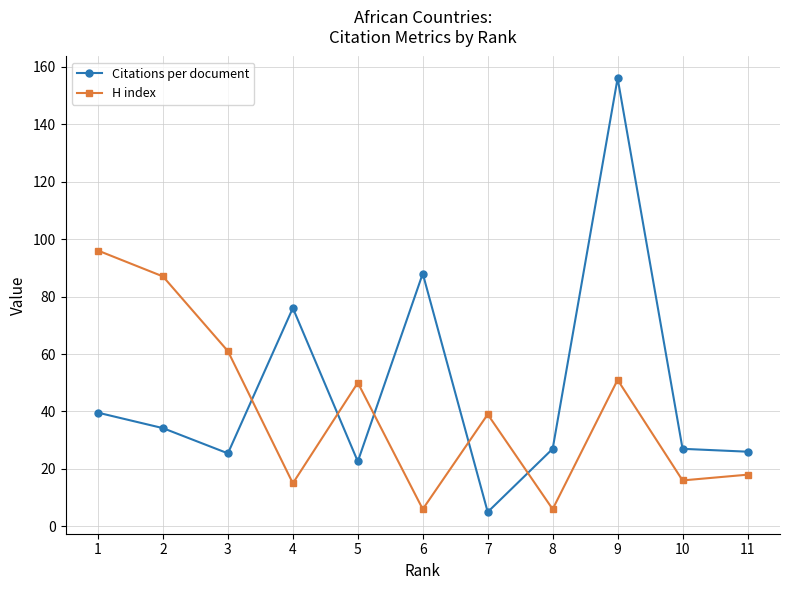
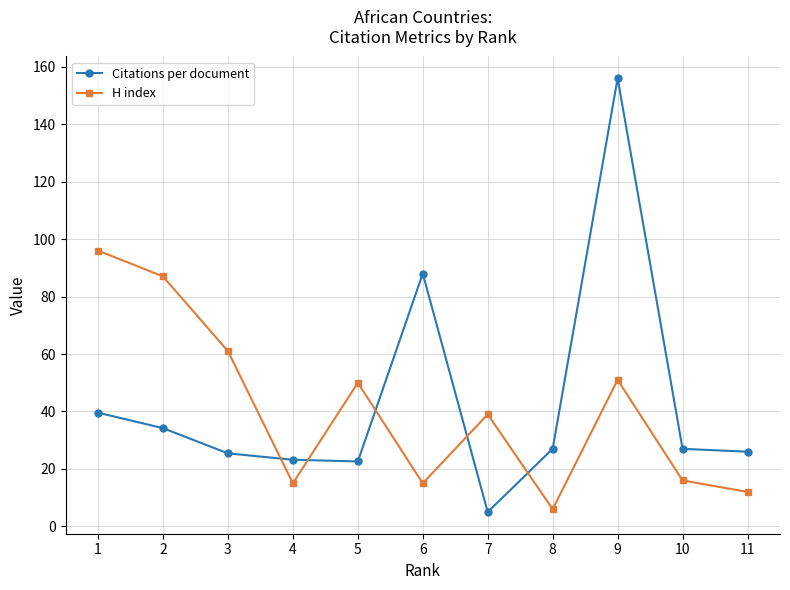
  {
    "Citations per document": {
      "1": 40,
      "2": 34,
      "3": 25,
-     "4": 76,
+     "4": 23,
      "5": 23,
      "6": 88,
      "7": 5,
      "8": 27,
      "9": 156,
      "10": 27,
      "11": 26
    },
    "H index": {
      "1": 96,
      "2": 87,
      "3": 61,
      "4": 15,
      "5": 50,
-     "6": 6,
+     "6": 15,
      "7": 39,
      "8": 6,
      "9": 51,
      "10": 16,
-     "11": 18
+     "11": 12
    }
  }
